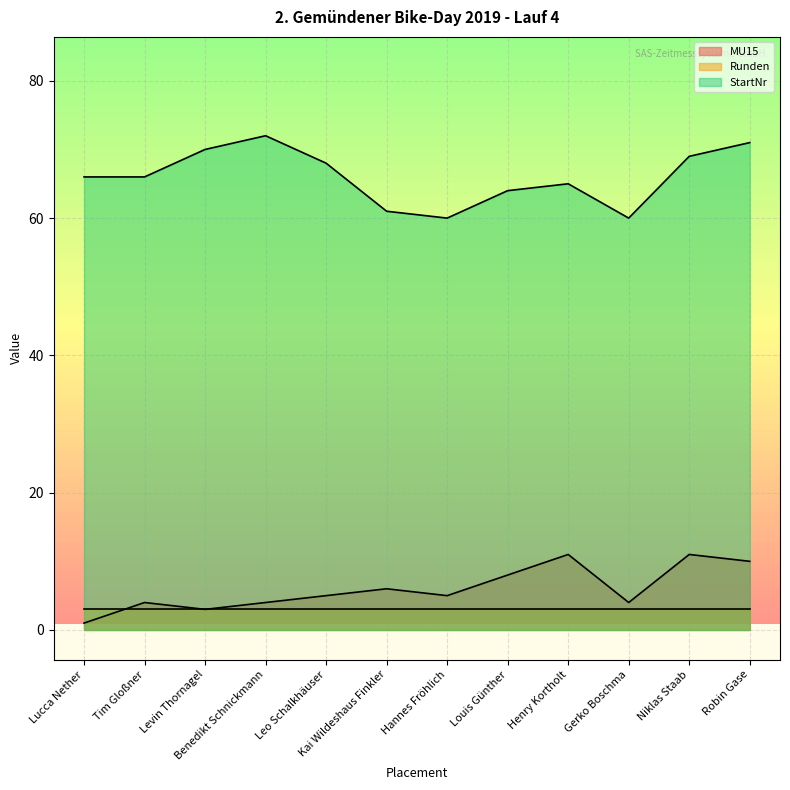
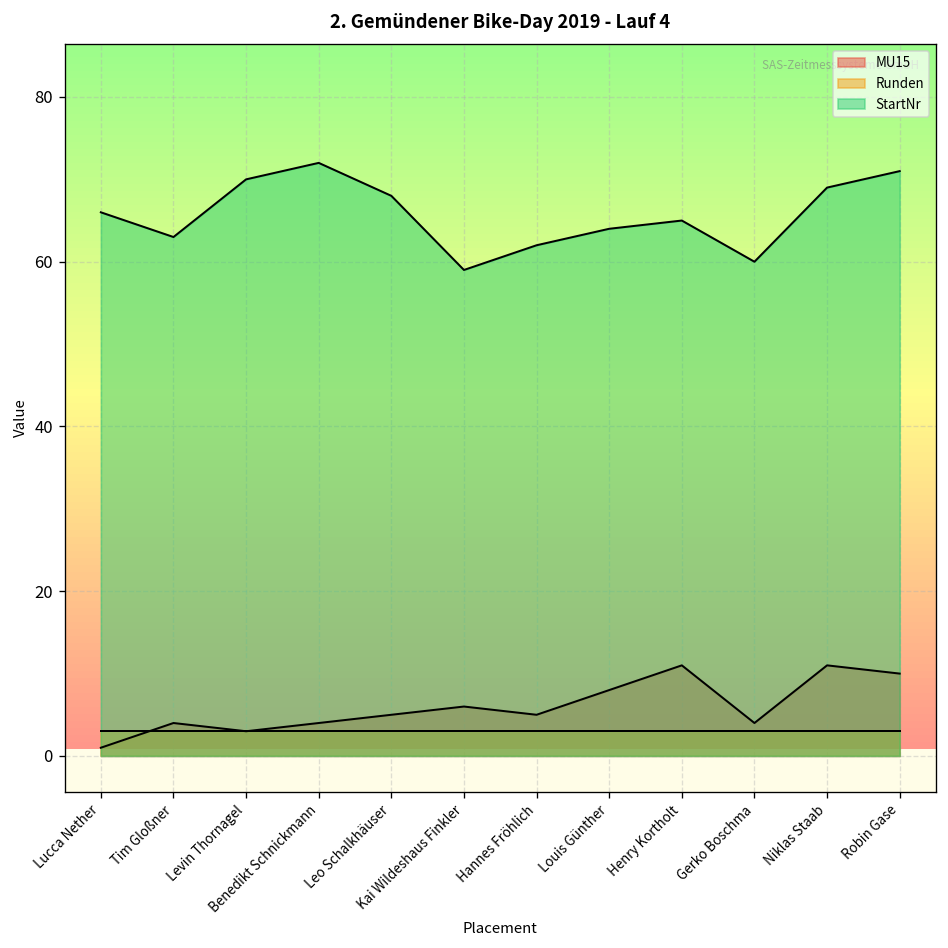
  {
    "MU15": {
      "Lucca Nether": 1,
      "Tim Gloßner": 4,
      "Benedikt Schnickmann": 4,
      "Leo Schalkhäuser": 5,
      "Kai Wildeshaus Finkler": 6,
      "Hannes Fröhlich": 5,
      "Louis Günther": 8,
      "Henry Kortholt": 11,
      "Gerko Boschma": 4,
      "Niklas Staab": 11,
      "Robin Gase": 10
    },
    "Runden": {
      "Lucca Nether": 3,
      "Tim Gloßner": 3,
      "Benedikt Schnickmann": 3,
      "Leo Schalkhäuser": 3,
      "Kai Wildeshaus Finkler": 3,
      "Hannes Fröhlich": 3,
      "Louis Günther": 3,
      "Henry Kortholt": 3,
      "Gerko Boschma": 3,
      "Niklas Staab": 3,
      "Robin Gase": 3
    },
    "StartNr": {
      "Lucca Nether": 66,
-     "Tim Gloßner": 66,
+     "Tim Gloßner": 63,
      "Levin Thornagel": 70,
      "Benedikt Schnickmann": 72,
      "Leo Schalkhäuser": 68,
-     "Kai Wildeshaus Finkler": 61,
-     "Hannes Fröhlich": 60,
+     "Kai Wildeshaus Finkler": 59,
+     "Hannes Fröhlich": 62,
      "Louis Günther": 64,
      "Henry Kortholt": 65,
      "Gerko Boschma": 60,
      "Niklas Staab": 69,
      "Robin Gase": 71
    }
  }
